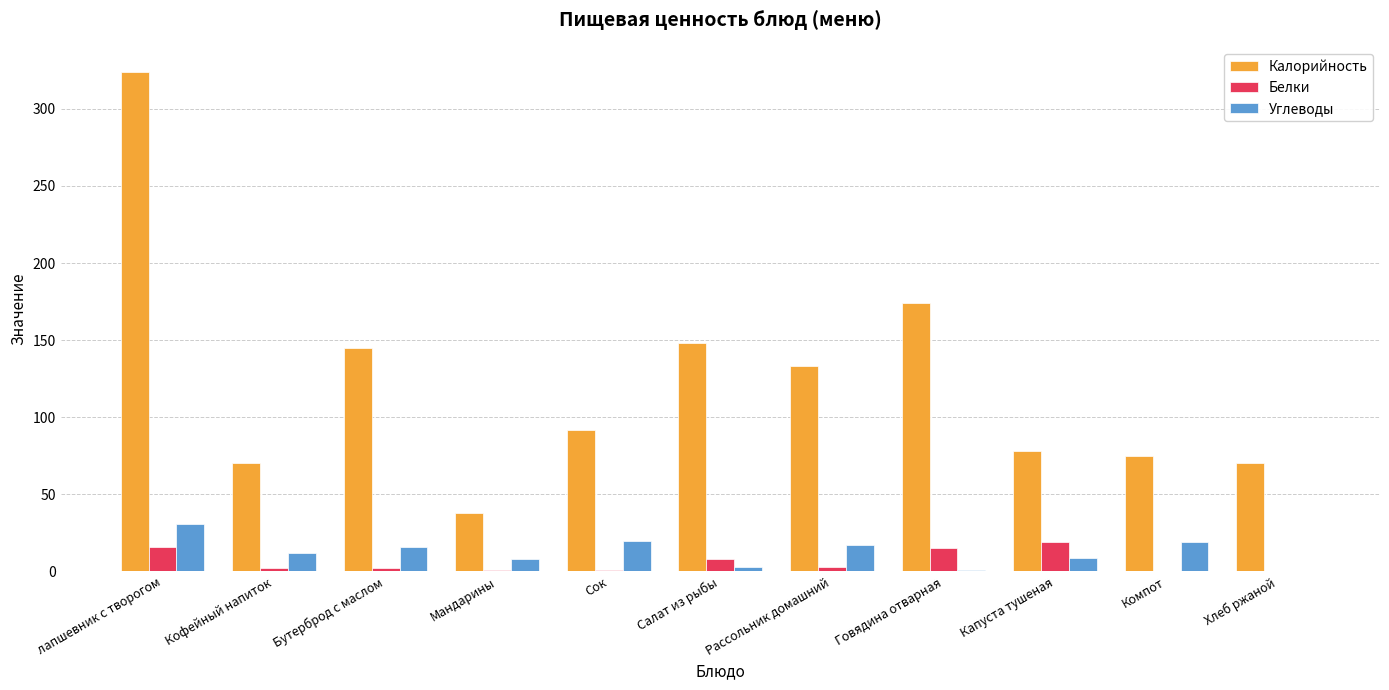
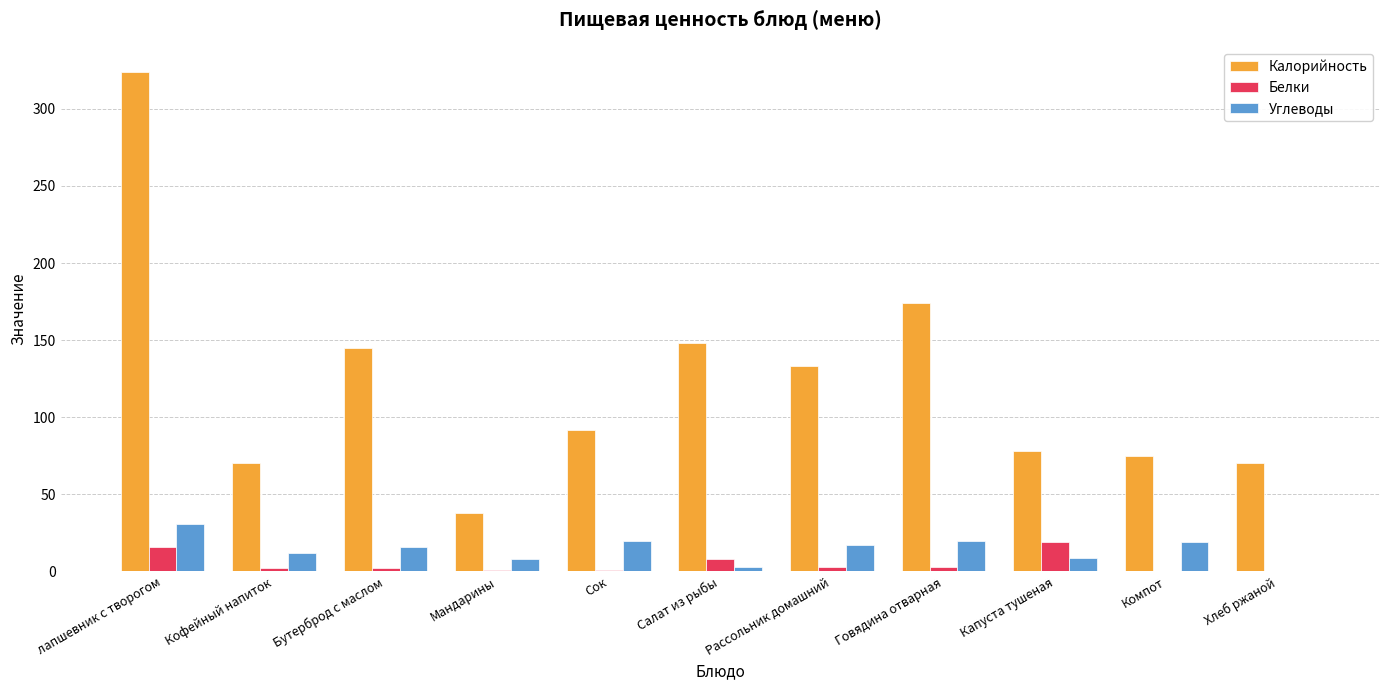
  {
    "Калорийность": {
      "лапшевник с творогом": 324,
      "Кофейный напиток": 70,
      "Бутерброд с маслом": 145,
      "Мандарины": 38,
      "Сок": 92,
      "Салат из рыбы": 148,
      "Рассольник домашний": 133,
      "Говядина отварная": 174,
      "Капуста тушеная": 78,
      "Компот": 75,
      "Хлеб ржаной": 70
    },
    "Белки": {
      "лапшевник с творогом": 16,
      "Кофейный напиток": 2,
      "Бутерброд с маслом": 2,
      "Салат из рыбы": 8,
      "Рассольник домашний": 3,
-     "Говядина отварная": 15,
+     "Говядина отварная": 3,
      "Капуста тушеная": 19,
      "Компот": 0,
      "Хлеб ржаной": 0
    },
    "Углеводы": {
      "лапшевник с творогом": 31,
      "Кофейный напиток": 12,
      "Бутерброд с маслом": 16,
      "Мандарины": 8,
      "Сок": 20,
      "Салат из рыбы": 3,
      "Рассольник домашний": 17,
-     "Говядина отварная": 1,
+     "Говядина отварная": 20,
      "Капуста тушеная": 9,
      "Компот": 19,
      "Хлеб ржаной": 0
    }
  }
